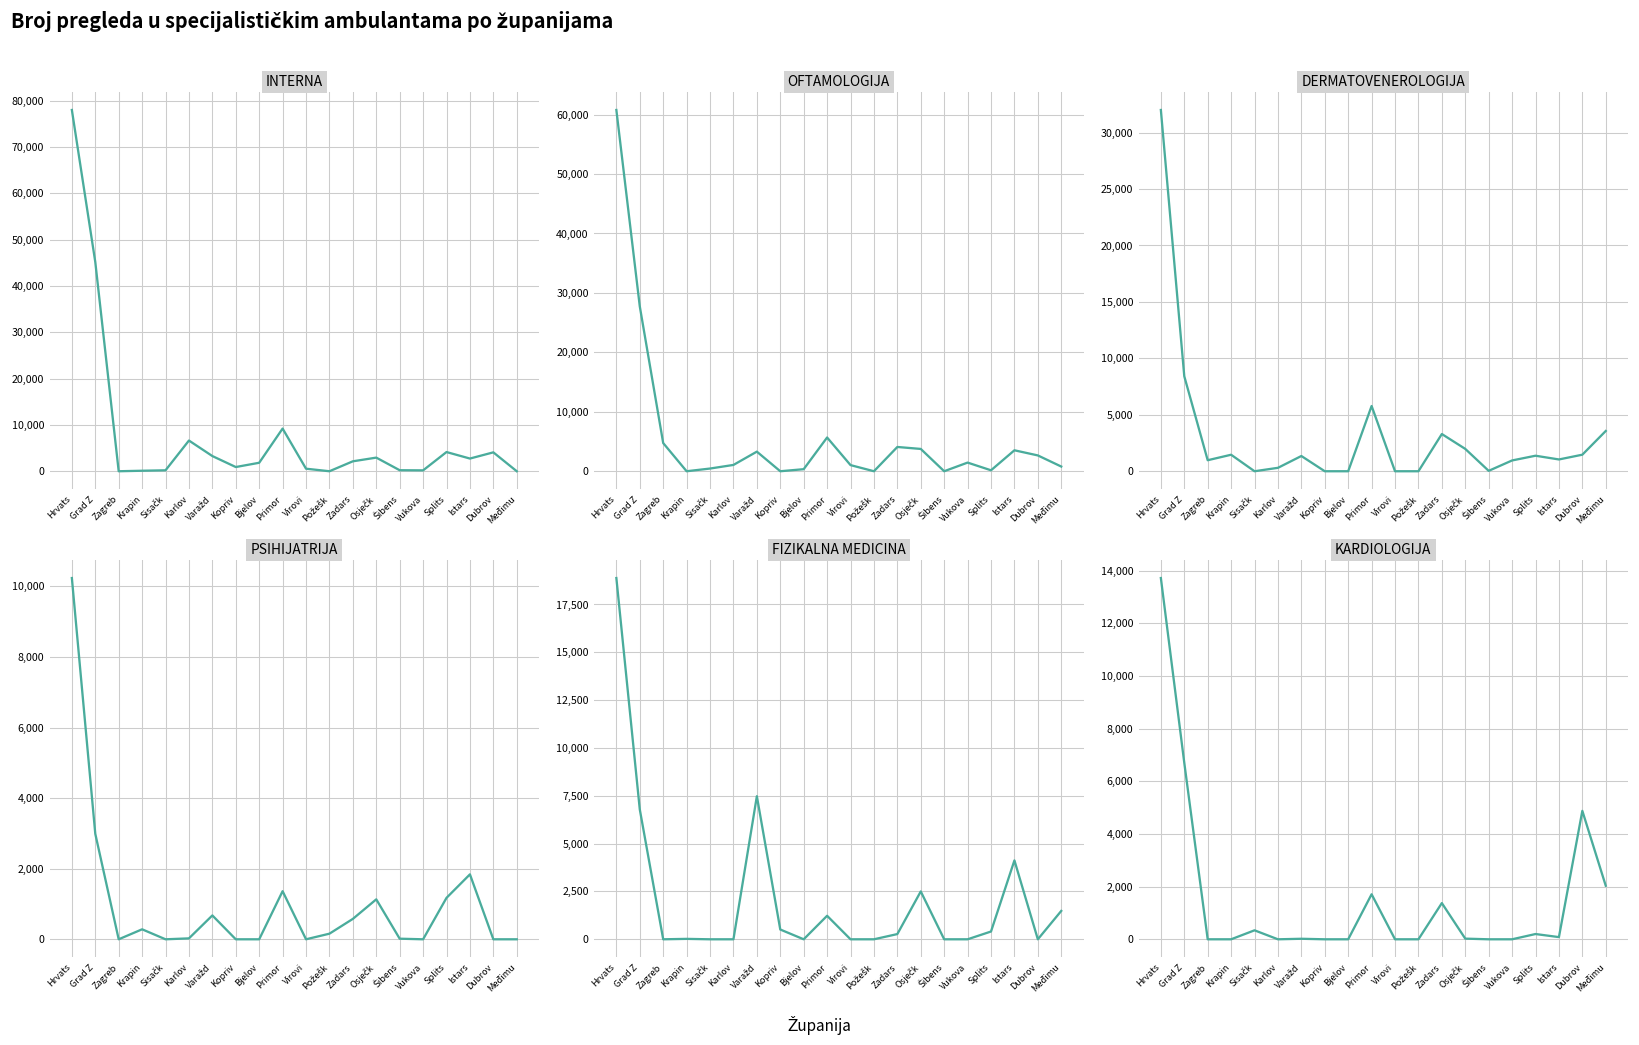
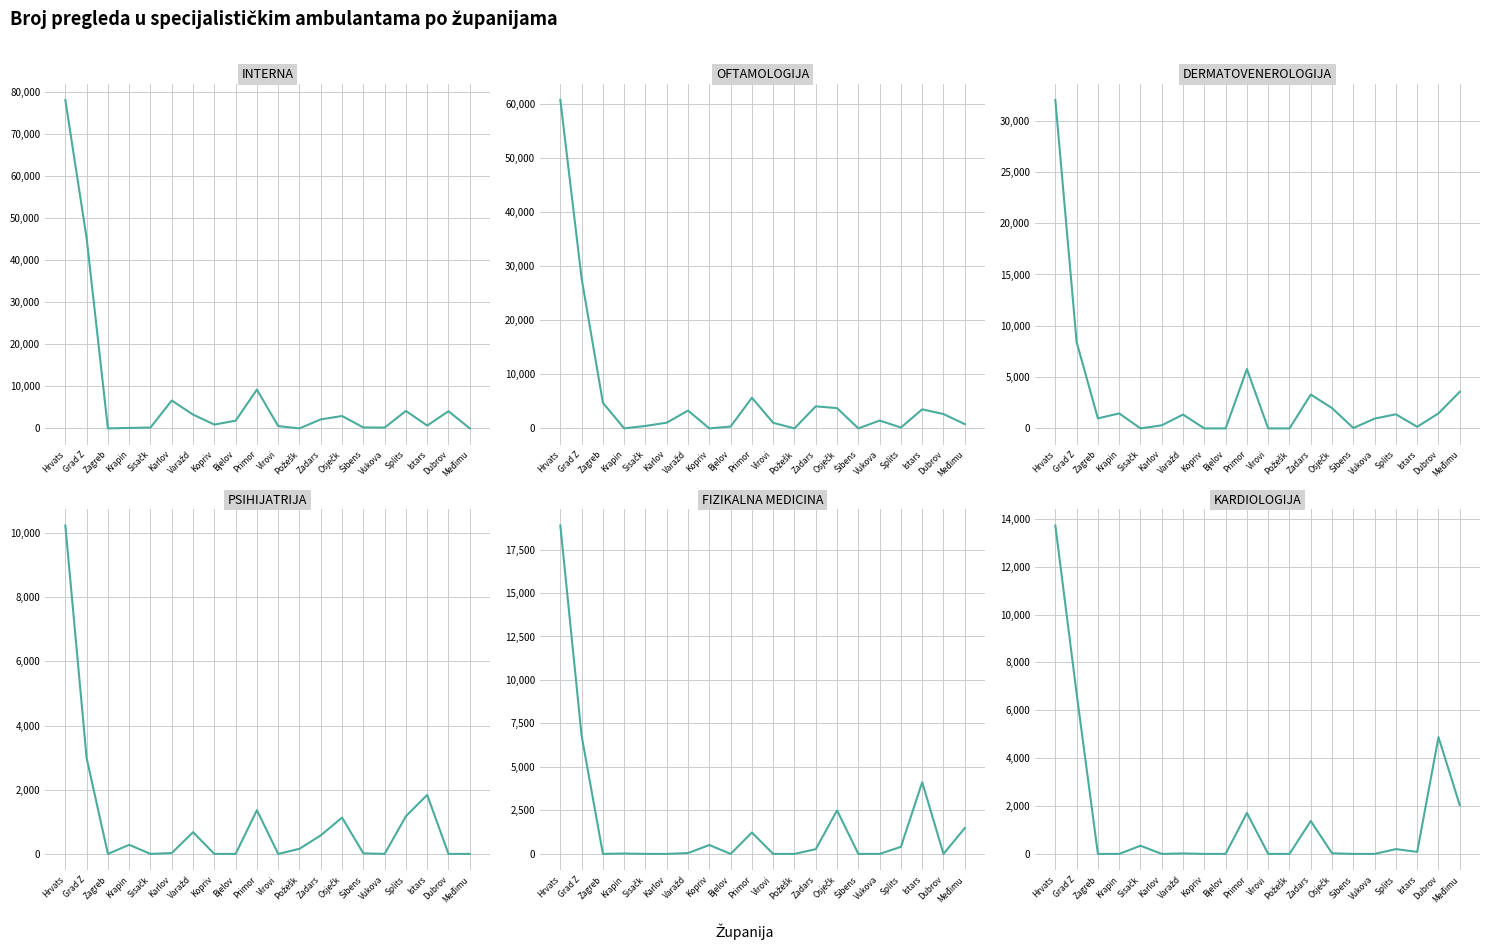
  {
    "INTERNA": {
      "Hrvats": "78,000",
      "Grad Z": "45,000",
      "Zagreb": "0",
      "Krapin": "0",
      "Sisačk": "0",
      "Karlov": "7,000",
      "Varažd": "3,000",
      "Kopriv": "1,000",
      "Bjelov": "2,000",
      "Primor": "9,000",
      "Virovi": "1,000",
      "Požešk": "0",
      "Zadars": "2,000",
      "Osječk": "3,000",
      "Šibens": "0",
      "Vukova": "0",
      "Splits": "4,000",
-     "Istars": "3,000",
+     "Istars": "1,000",
      "Dubrov": "4,000",
      "Međimu": "0"
    },
    "OFTAMOLOGIJA": {
      "Hrvats": "61,000",
      "Grad Z": "28,000",
      "Zagreb": "5,000",
      "Krapin": "0",
      "Sisačk": "0",
      "Karlov": "1,000",
      "Varažd": "3,000",
      "Kopriv": "0",
      "Bjelov": "0",
      "Primor": "6,000",
      "Virovi": "1,000",
      "Požešk": "0",
      "Zadars": "4,000",
      "Osječk": "4,000",
      "Šibens": "0",
      "Vukova": "1,000",
      "Splits": "0",
      "Istars": "4,000",
      "Dubrov": "3,000",
      "Međimu": "1,000"
    },
    "DERMATOVENEROLOGIJA": {
      "Hrvats": "32,000",
      "Grad Z": "8,400",
      "Zagreb": "1,000",
      "Krapin": "1,500",
      "Sisačk": "0",
      "Karlov": "300",
      "Varažd": "1,400",
      "Kopriv": "0",
      "Bjelov": "0",
      "Primor": "5,800",
      "Virovi": "0",
      "Požešk": "0",
      "Zadars": "3,300",
      "Osječk": "2,000",
      "Šibens": "0",
      "Vukova": "1,000",
      "Splits": "1,400",
-     "Istars": "1,000",
+     "Istars": "200",
      "Dubrov": "1,500",
      "Međimu": "3,600"
    },
    "PSIHIJATRIJA": {
      "Hrvats": "10,200",
      "Grad Z": "3,000",
      "Zagreb": "0",
      "Krapin": "300",
      "Sisačk": "0",
      "Karlov": "0",
      "Varažd": "700",
      "Kopriv": "0",
      "Bjelov": "0",
      "Primor": "1,400",
      "Virovi": "0",
      "Požešk": "200",
      "Zadars": "600",
      "Osječk": "1,100",
      "Šibens": "0",
      "Vukova": "0",
      "Splits": "1,200",
      "Istars": "1,800",
      "Dubrov": "0",
      "Međimu": "0"
    },
    "FIZIKALNA MEDICINA": {
      "Hrvats": "18,900",
      "Grad Z": "6,800",
      "Zagreb": "0",
      "Krapin": "0",
      "Sisačk": "0",
      "Karlov": "0",
-     "Varažd": "7,500",
+     "Varažd": "0",
      "Kopriv": "500",
      "Bjelov": "0",
      "Primor": "1,200",
      "Virovi": "0",
      "Požešk": "0",
      "Zadars": "300",
      "Osječk": "2,500",
      "Šibens": "0",
      "Vukova": "0",
      "Splits": "400",
      "Istars": "4,100",
      "Dubrov": "0",
      "Međimu": "1,500"
    },
    "KARDIOLOGIJA": {
      "Hrvats": "13,700",
      "Grad Z": "6,700",
      "Zagreb": "0",
      "Krapin": "0",
      "Sisačk": "300",
      "Karlov": "0",
      "Varažd": "0",
      "Kopriv": "0",
      "Bjelov": "0",
      "Primor": "1,700",
      "Virovi": "0",
      "Požešk": "0",
      "Zadars": "1,400",
      "Osječk": "0",
      "Šibens": "0",
      "Vukova": "0",
      "Splits": "200",
      "Istars": "100",
      "Dubrov": "4,900",
      "Međimu": "2,000"
    }
  }
